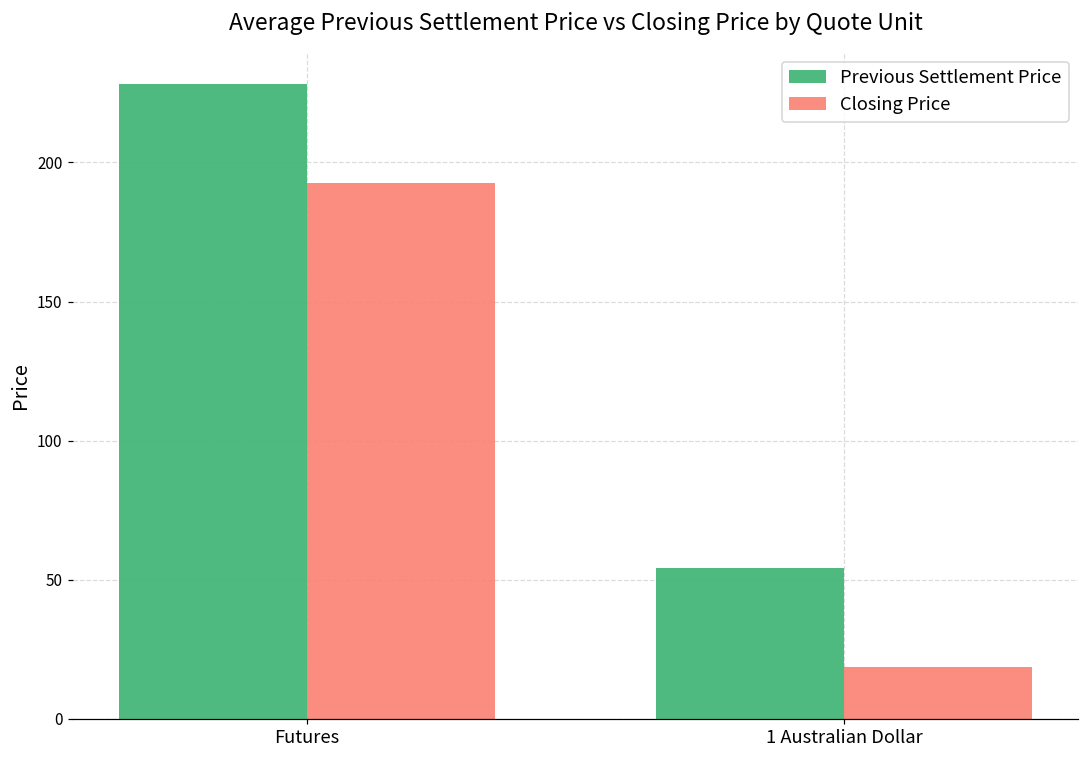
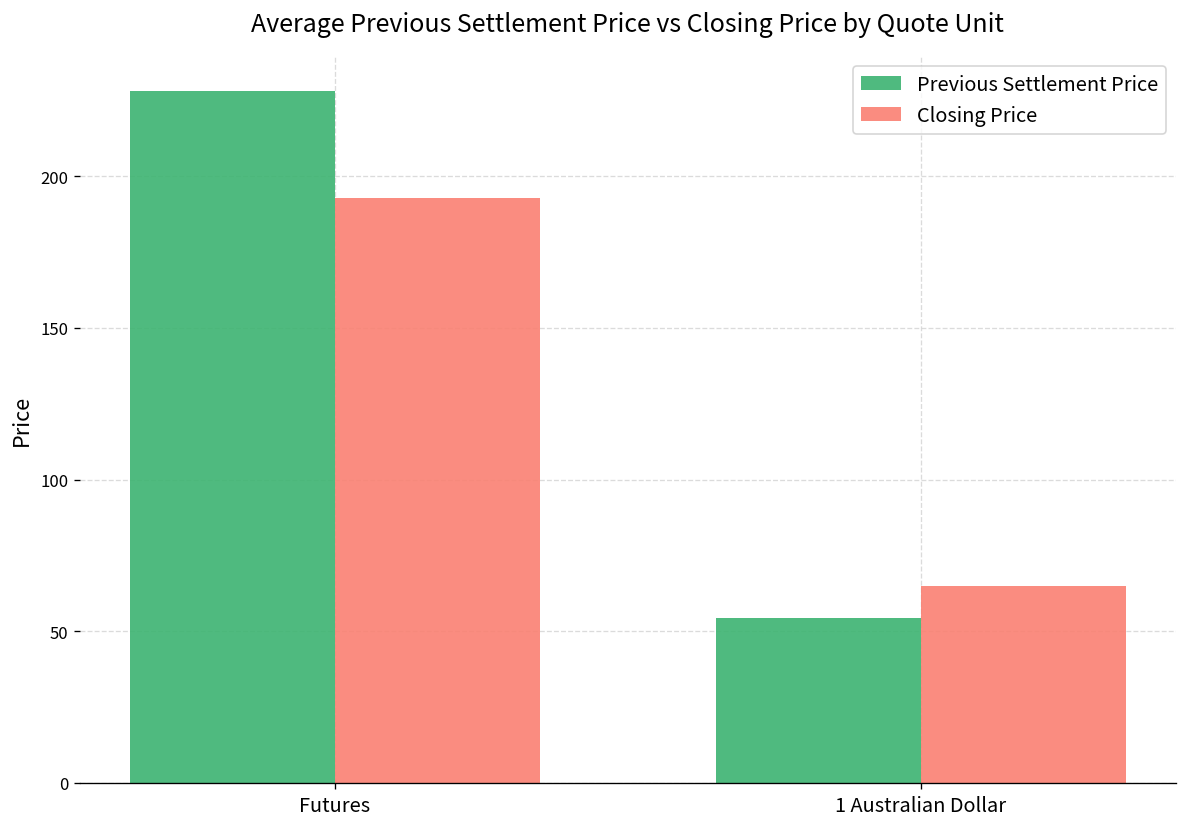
  {
    "Previous Settlement Price": {
      "Futures": 228,
      "1 Australian Dollar": 54
    },
    "Closing Price": {
      "Futures": 193,
-     "1 Australian Dollar": 18
+     "1 Australian Dollar": 65
    }
  }
